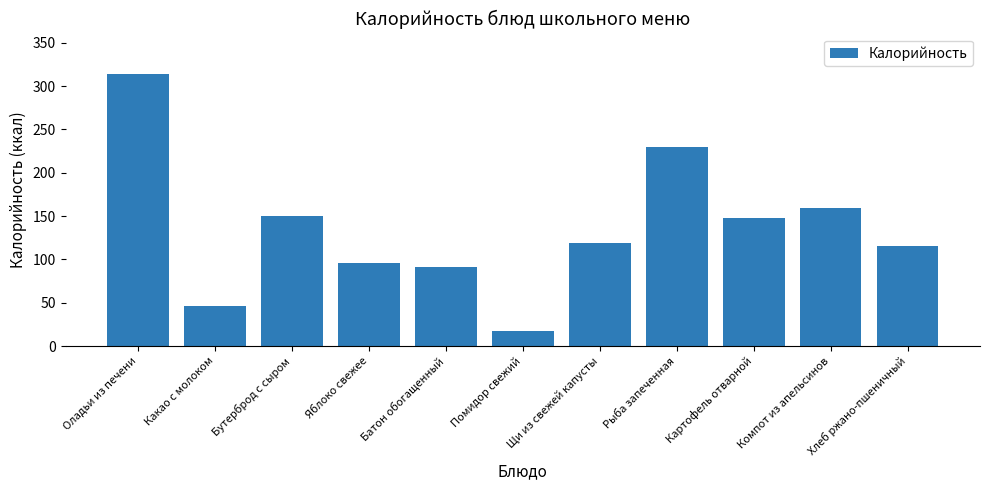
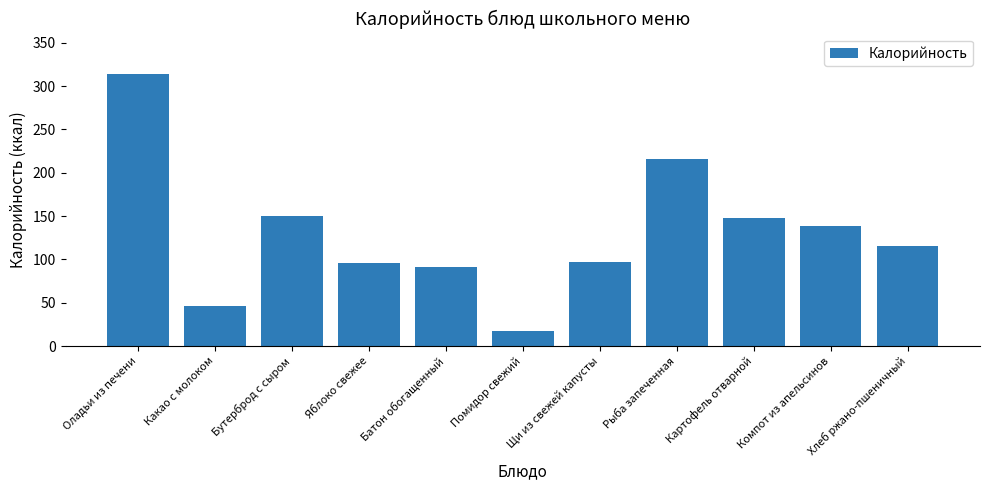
  {
    "Оладьи из печени": 310,
    "Какао с молоком": 50,
    "Бутерброд с сыром": 150,
    "Яблоко свежее": 100,
    "Батон обогащенный": 90,
    "Помидор свежий": 20,
-   "Щи из свежей капусты": 120,
-   "Рыба запеченная": 230,
+   "Щи из свежей капусты": 100,
+   "Рыба запеченная": 220,
    "Картофель отварной": 150,
-   "Компот из апельсинов": 160,
+   "Компот из апельсинов": 140,
    "Хлеб ржано-пшеничный": 120
  }
